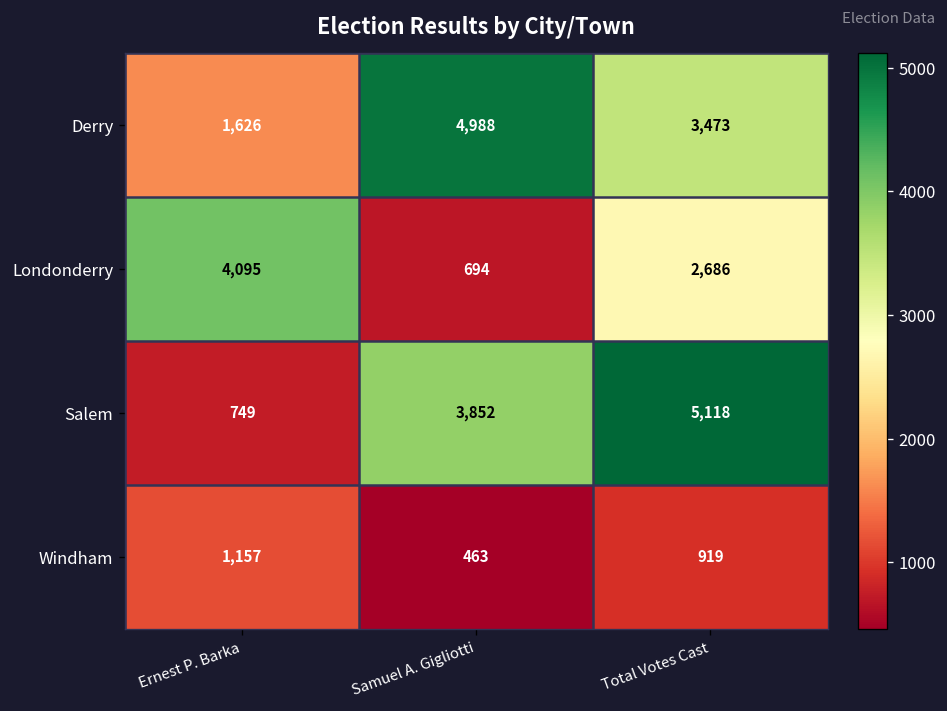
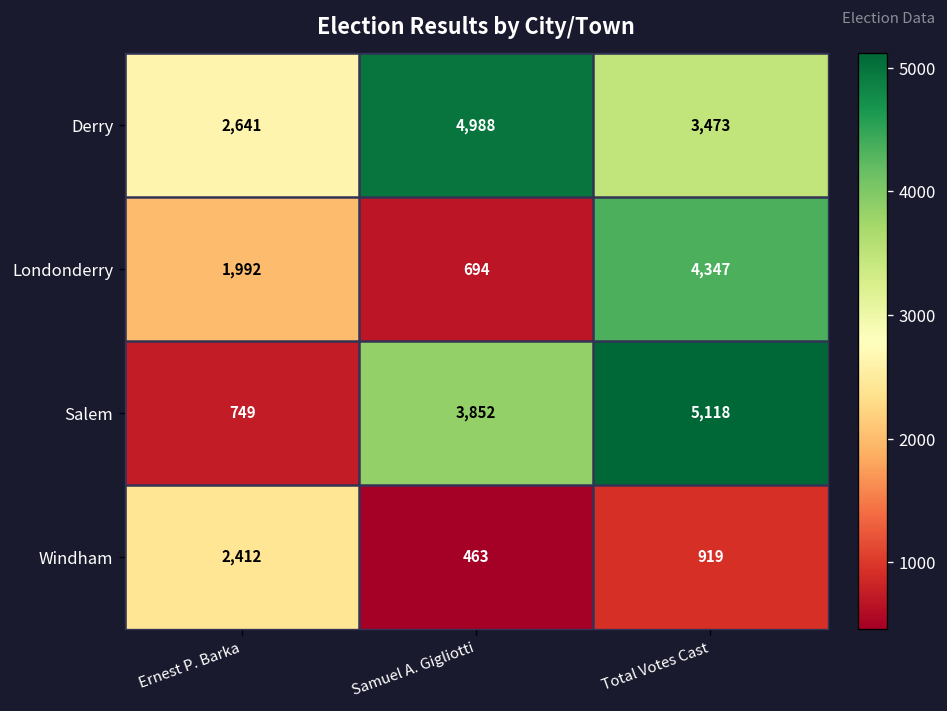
  {
    "Derry": {
-     "Ernest P. Barka": "1,626",
+     "Ernest P. Barka": "2,641",
      "Samuel A. Gigliotti": "4,988",
      "Total Votes Cast": "3,473"
    },
    "Londonderry": {
-     "Ernest P. Barka": "4,095",
+     "Ernest P. Barka": "1,992",
      "Samuel A. Gigliotti": "694",
-     "Total Votes Cast": "2,686"
+     "Total Votes Cast": "4,347"
    },
    "Salem": {
      "Ernest P. Barka": "749",
      "Samuel A. Gigliotti": "3,852",
      "Total Votes Cast": "5,118"
    },
    "Windham": {
-     "Ernest P. Barka": "1,157",
+     "Ernest P. Barka": "2,412",
      "Samuel A. Gigliotti": "463",
      "Total Votes Cast": "919"
    }
  }
